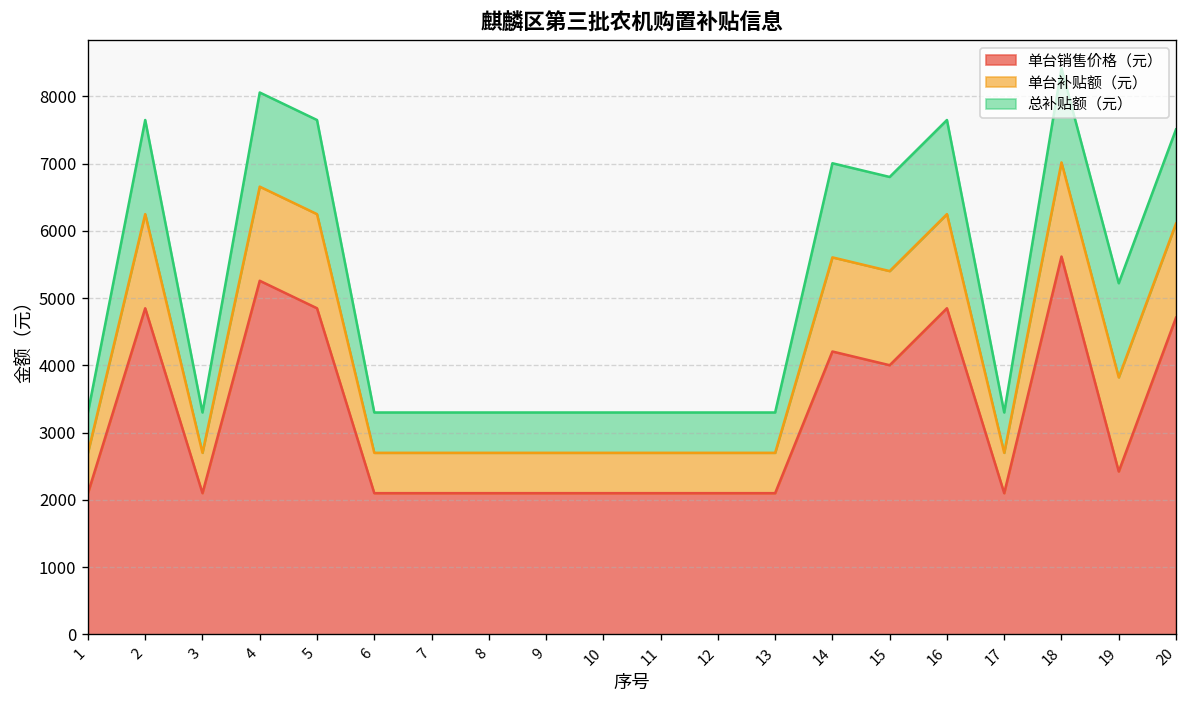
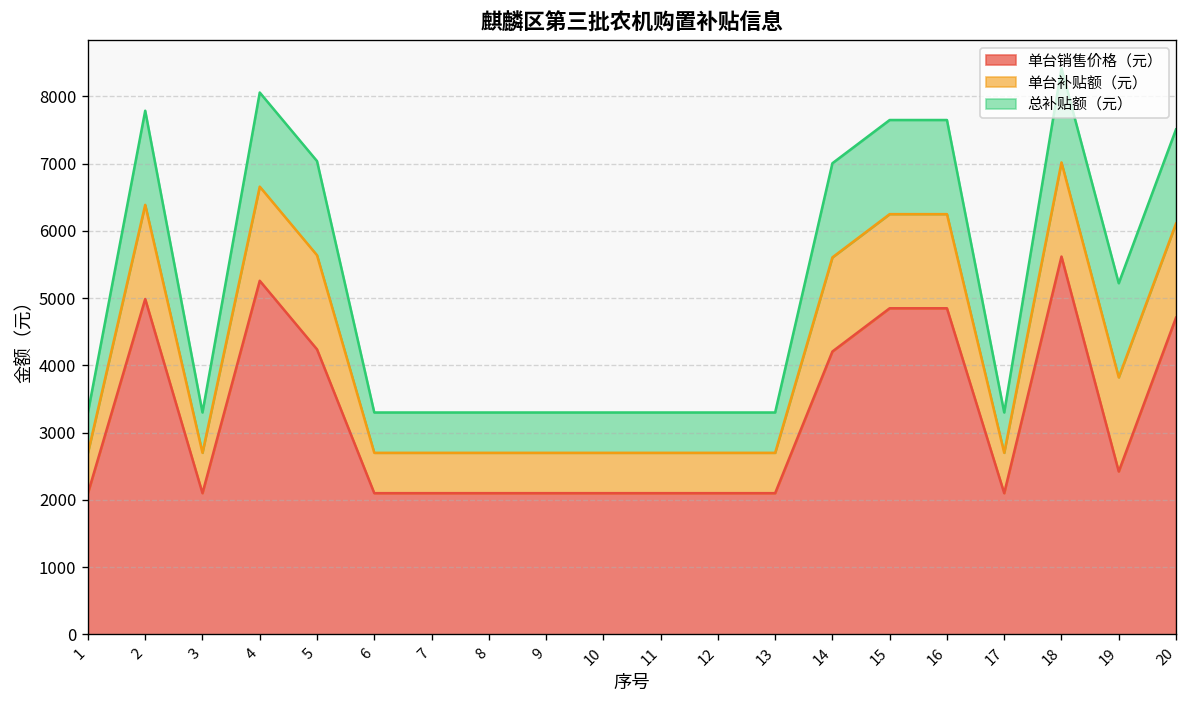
  {
    "单台销售价格（元）": {
      "1": 2100,
-     "2": 4900,
+     "2": 5000,
      "3": 2100,
      "4": 5300,
-     "5": 4900,
+     "5": 4200,
      "6": 2100,
      "7": 2100,
      "8": 2100,
      "9": 2100,
      "10": 2100,
      "11": 2100,
      "12": 2100,
      "13": 2100,
      "14": 4200,
-     "15": 4000,
+     "15": 4900,
      "16": 4900,
      "17": 2100,
      "18": 5600,
      "19": 2400,
      "20": 4700
    },
    "单台补贴额（元）": {
      "1": 600,
      "2": 1400,
      "3": 600,
      "4": 1400,
      "5": 1400,
      "6": 600,
      "7": 600,
      "8": 600,
      "9": 600,
      "10": 600,
      "11": 600,
      "12": 600,
      "13": 600,
      "14": 1400,
      "15": 1400,
      "16": 1400,
      "17": 600,
      "18": 1400,
      "19": 1400,
      "20": 1400
    },
    "总补贴额（元）": {
      "1": 600,
      "2": 1400,
      "3": 600,
      "4": 1400,
      "5": 1400,
      "6": 600,
      "7": 600,
      "8": 600,
      "9": 600,
      "10": 600,
      "11": 600,
      "12": 600,
      "13": 600,
      "14": 1400,
      "15": 1400,
      "16": 1400,
      "17": 600,
      "19": 1400,
      "20": 1400
    }
  }
